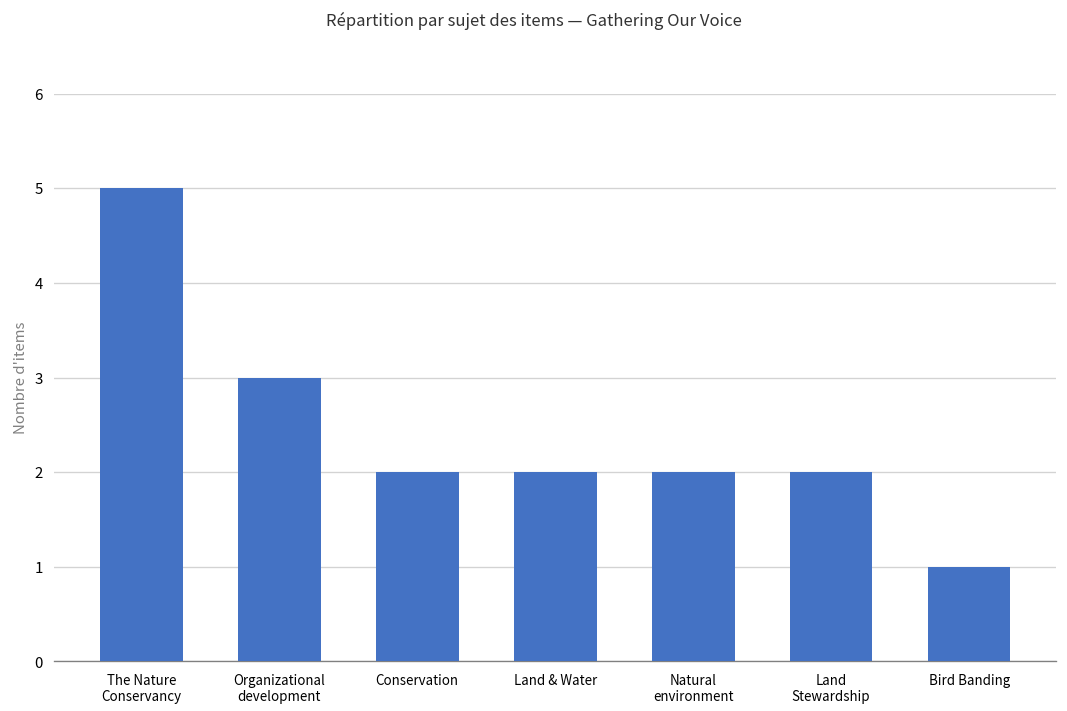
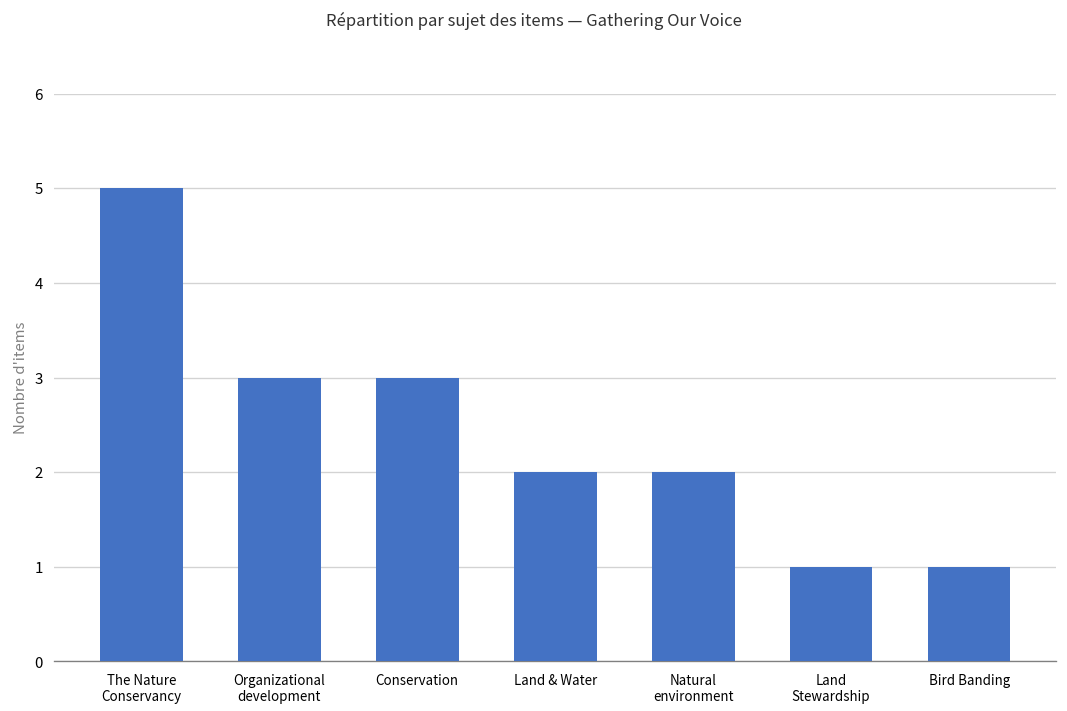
  {
    "The Nature Conservancy": 5,
    "Organizational development": 3,
-   "Conservation": 2,
+   "Conservation": 3,
    "Land & Water": 2,
    "Natural environment": 2,
-   "Land Stewardship": 2,
+   "Land Stewardship": 1,
    "Bird Banding": 1
  }
